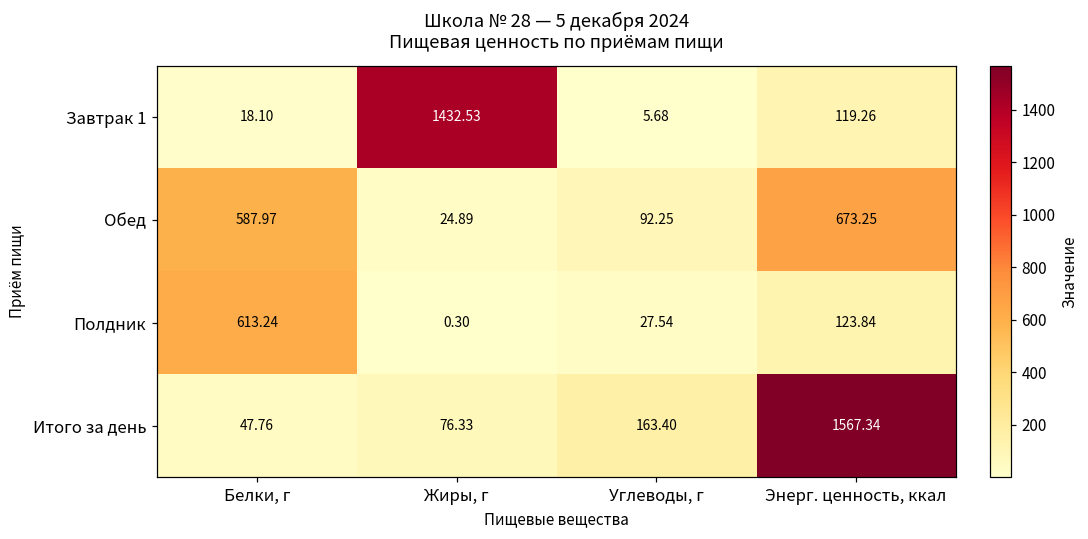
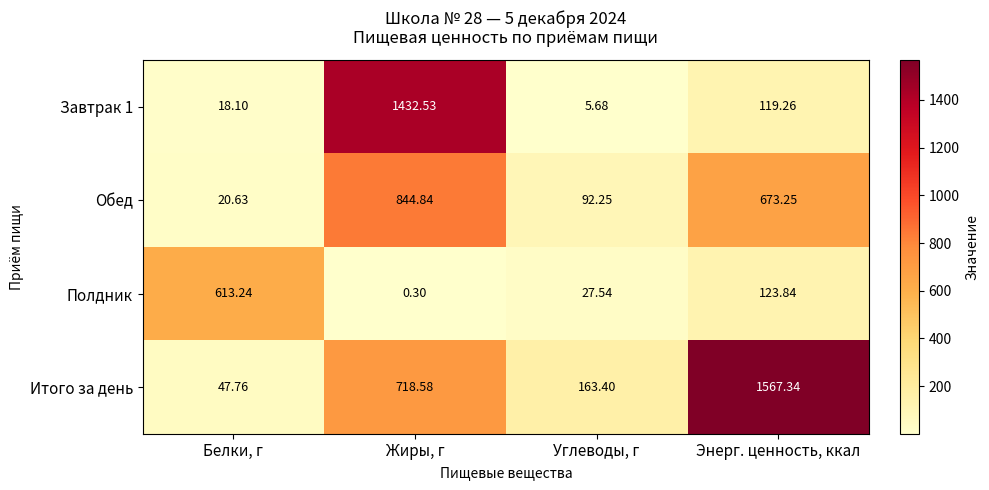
  {
    "Обед": {
-     "Белки, г": 587.97,
-     "Жиры, г": 24.89
+     "Белки, г": 20.63,
+     "Жиры, г": 844.84
    },
    "Итого за день": {
-     "Жиры, г": 76.33
+     "Жиры, г": 718.58
    }
  }
